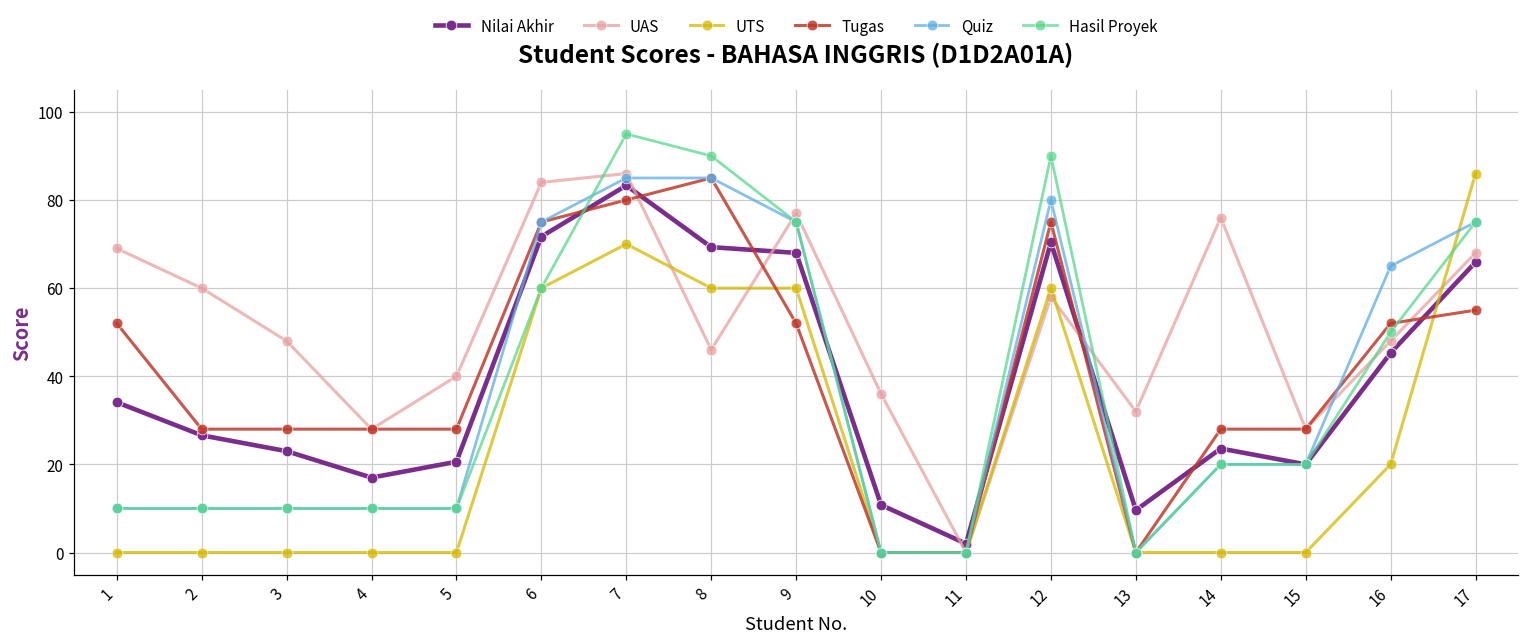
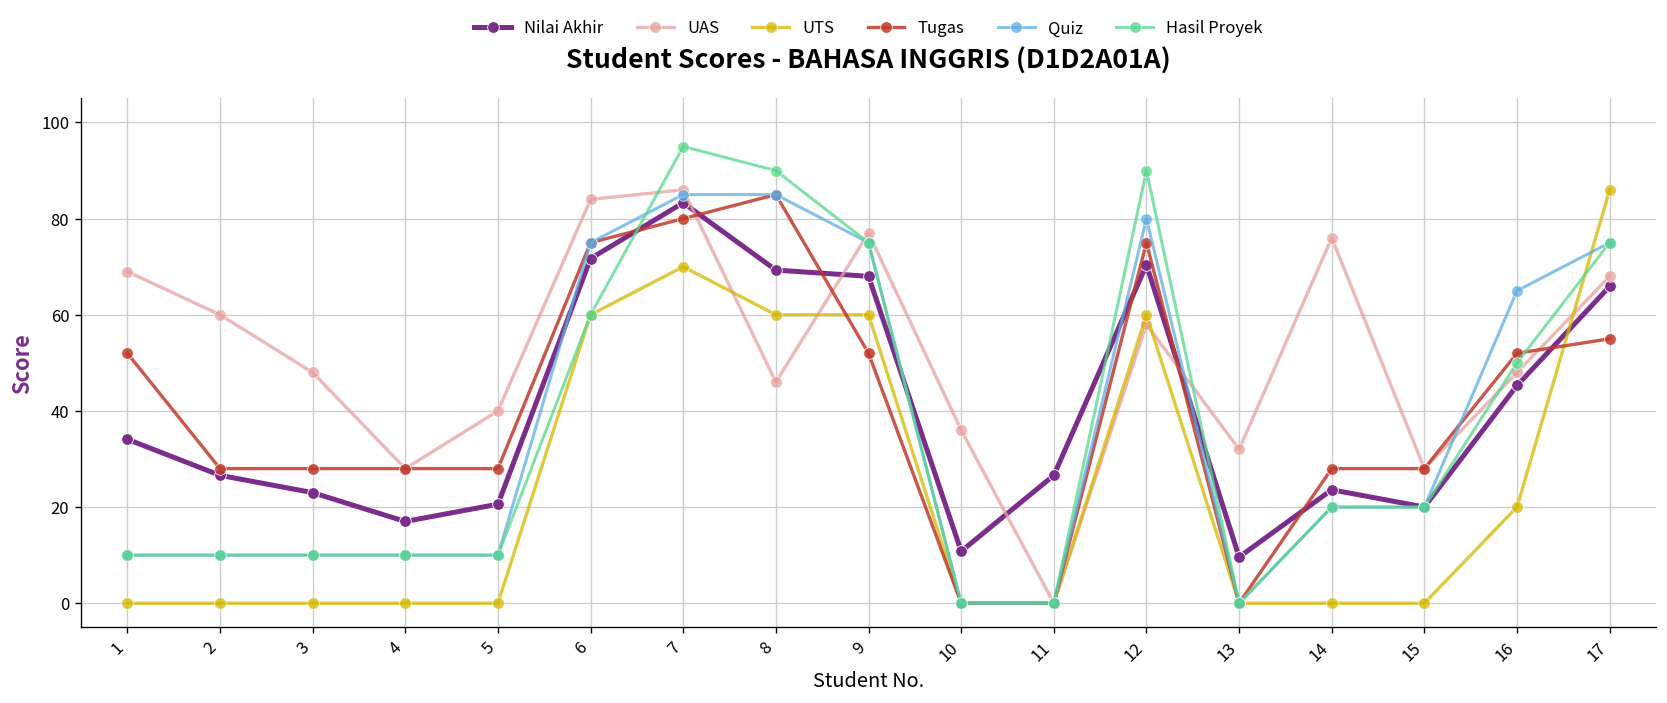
  {
    "Nilai Akhir": {
      "1": 34,
      "2": 27,
      "3": 23,
      "4": 17,
      "5": 21,
      "6": 72,
      "7": 83,
      "8": 69,
      "9": 68,
      "10": 11,
-     "11": 2,
+     "11": 27,
      "12": 70,
      "13": 10,
      "14": 24,
      "16": 45,
      "17": 66
    },
    "UAS": {
      "1": 69,
      "2": 60,
      "3": 48,
      "5": 40,
      "6": 84,
      "7": 86,
      "8": 46,
      "9": 77,
      "10": 36,
      "12": 58,
      "13": 32,
      "14": 76,
      "16": 48,
      "17": 68
    },
    "UTS": {
      "1": 0,
      "2": 0,
      "3": 0,
      "4": 0,
      "5": 0,
      "7": 70,
      "8": 60,
      "9": 60,
      "12": 60,
      "14": 0,
      "15": 0,
      "16": 20,
      "17": 86
    },
    "Tugas": {
      "1": 52,
      "2": 28,
      "3": 28,
      "5": 28,
      "7": 80,
      "9": 52,
      "12": 75,
      "14": 28,
      "16": 52,
      "17": 55
    },
    "Quiz": {
      "7": 85,
      "12": 80,
      "16": 65
    },
    "Hasil Proyek": {
      "7": 95,
      "8": 90,
      "12": 90,
      "16": 50
    }
  }
